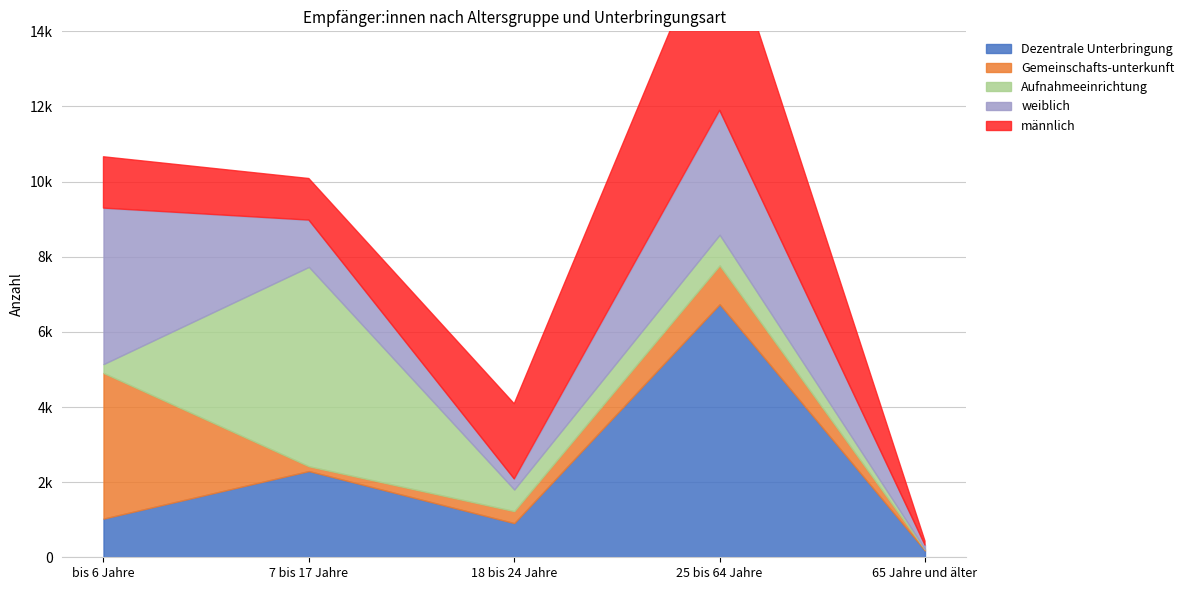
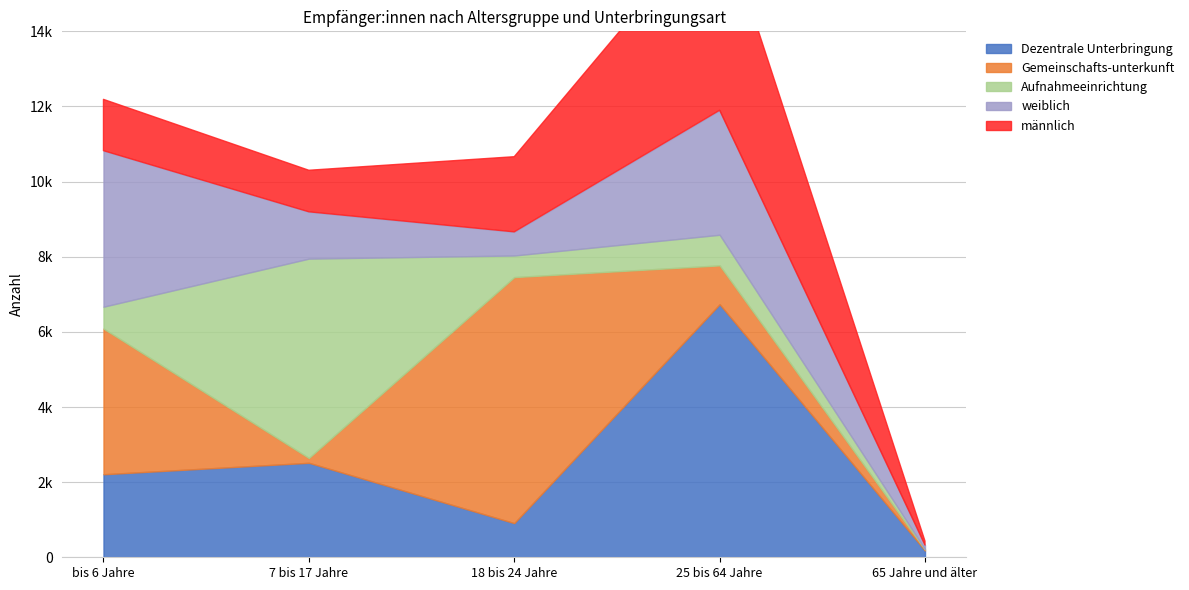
  {
    "Dezentrale Unterbringung": {
-     "bis 6 Jahre": 1000,
-     "7 bis 17 Jahre": 2300,
+     "bis 6 Jahre": 2200,
+     "7 bis 17 Jahre": 2500,
      "18 bis 24 Jahre": 900,
      "25 bis 64 Jahre": 6700
    },
    "Gemeinschafts-unterkunft": {
      "bis 6 Jahre": 3900,
      "7 bis 17 Jahre": 100,
-     "18 bis 24 Jahre": 300,
+     "18 bis 24 Jahre": 6500,
      "25 bis 64 Jahre": 1000
    },
    "Aufnahmeeinrichtung": {
-     "bis 6 Jahre": 200,
+     "bis 6 Jahre": 600,
      "7 bis 17 Jahre": 5300,
      "18 bis 24 Jahre": 600,
      "25 bis 64 Jahre": 800
    },
    "weiblich": {
      "bis 6 Jahre": 4200,
      "7 bis 17 Jahre": 1200,
-     "18 bis 24 Jahre": 300,
+     "18 bis 24 Jahre": 600,
      "25 bis 64 Jahre": 3300,
      "65 Jahre und älter": 100
    },
    "männlich": {
      "bis 6 Jahre": 1400,
      "7 bis 17 Jahre": 1100,
      "18 bis 24 Jahre": 2000,
      "65 Jahre und älter": 100
    }
  }
